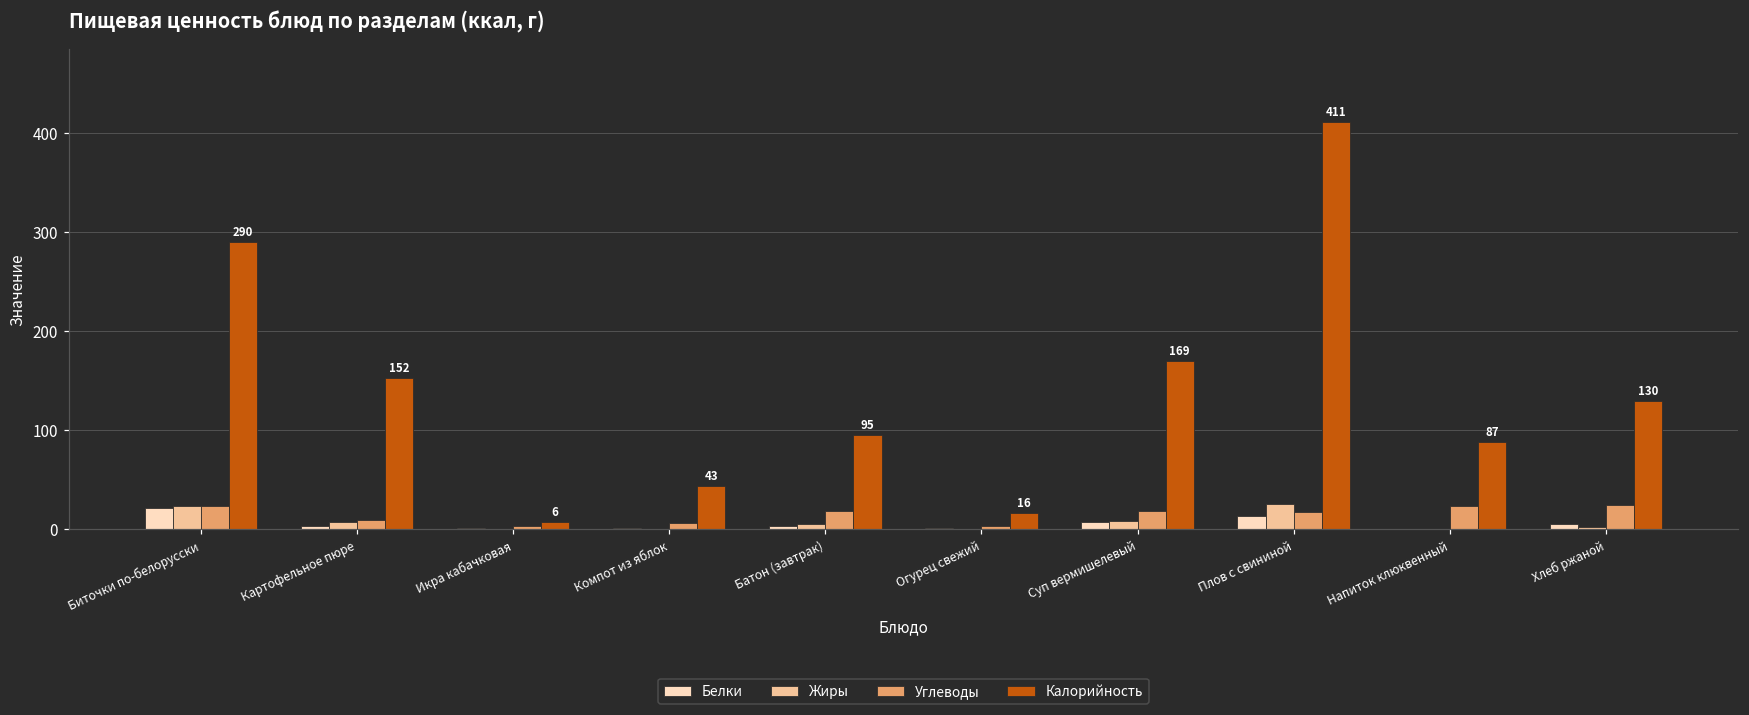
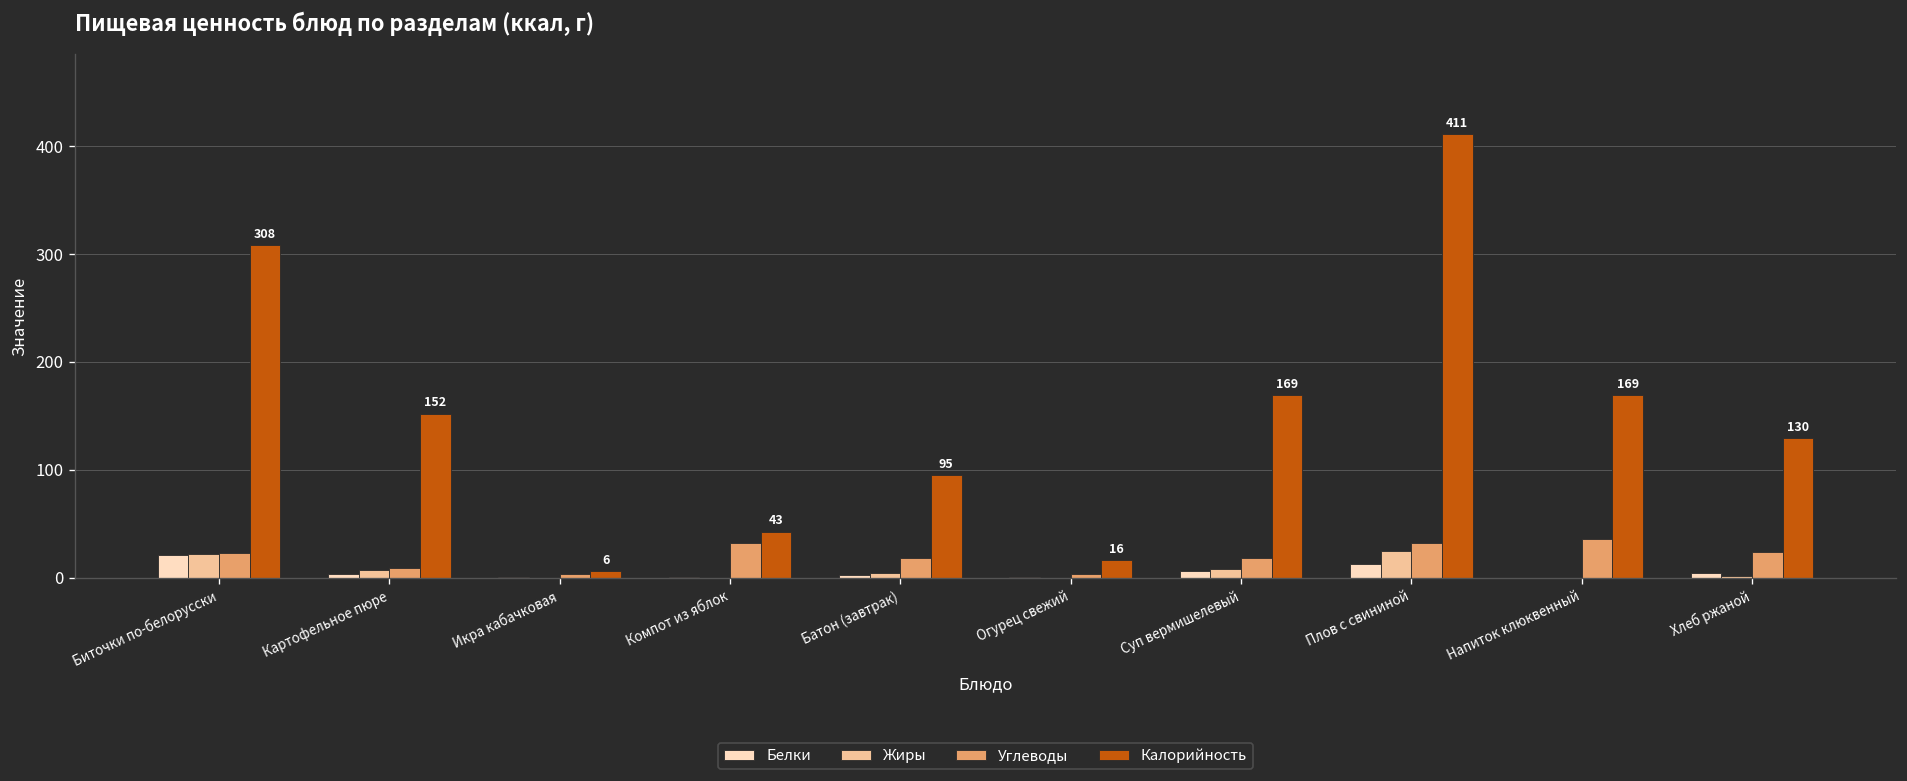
  {
    "Углеводы": {
      "Биточки по-белорусски": 20,
      "Картофельное пюре": 10,
      "Икра кабачковая": 0,
-     "Компот из яблок": 10,
+     "Компот из яблок": 30,
      "Батон (завтрак)": 20,
      "Огурец свежий": 0,
      "Суп вермишелевый": 20,
-     "Плов с свининой": 20,
-     "Напиток клюквенный": 20,
+     "Плов с свининой": 30,
+     "Напиток клюквенный": 40,
      "Хлеб ржаной": 20
    },
    "Калорийность": {
-     "Биточки по-белорусски": 290,
+     "Биточки по-белорусски": 308,
      "Картофельное пюре": 152,
      "Икра кабачковая": 6,
      "Компот из яблок": 43,
      "Батон (завтрак)": 95,
      "Огурец свежий": 16,
      "Суп вермишелевый": 169,
      "Плов с свининой": 411,
-     "Напиток клюквенный": 87,
+     "Напиток клюквенный": 169,
      "Хлеб ржаной": 130
    }
  }
